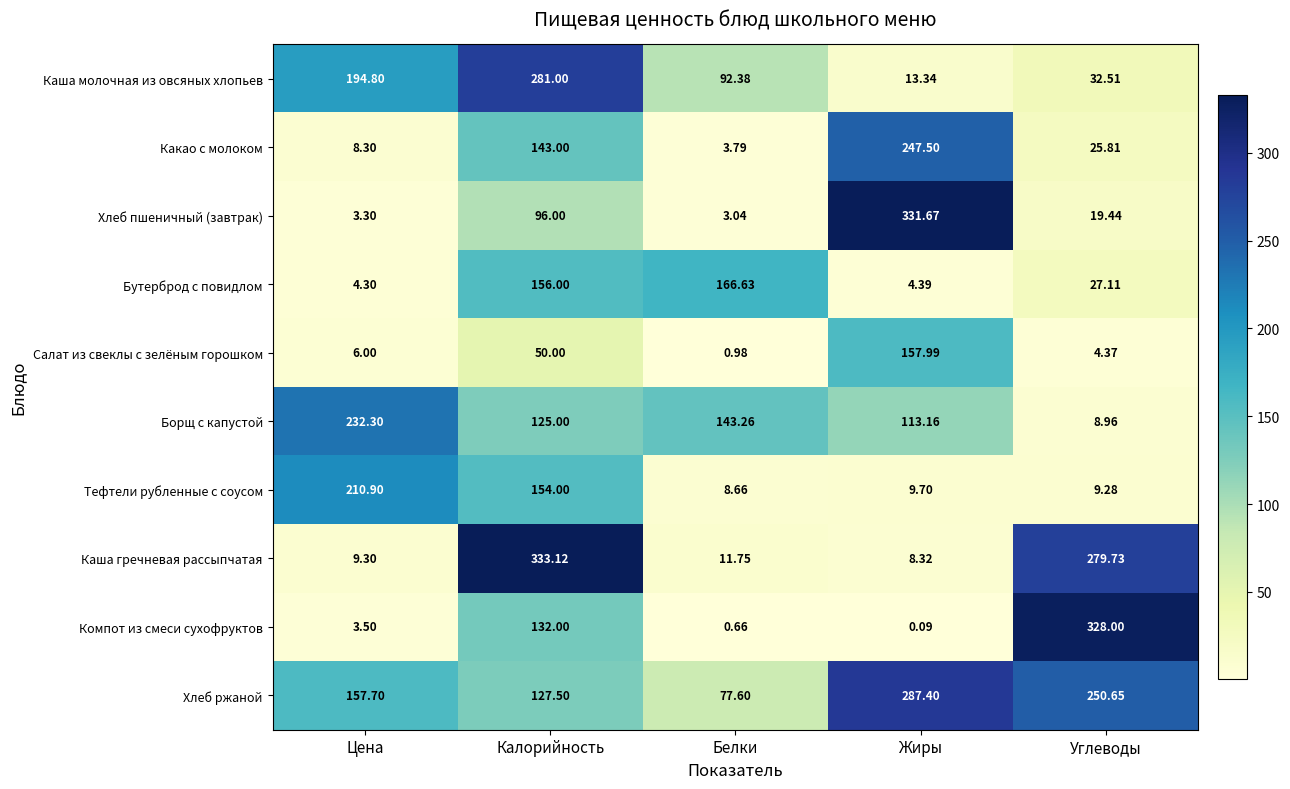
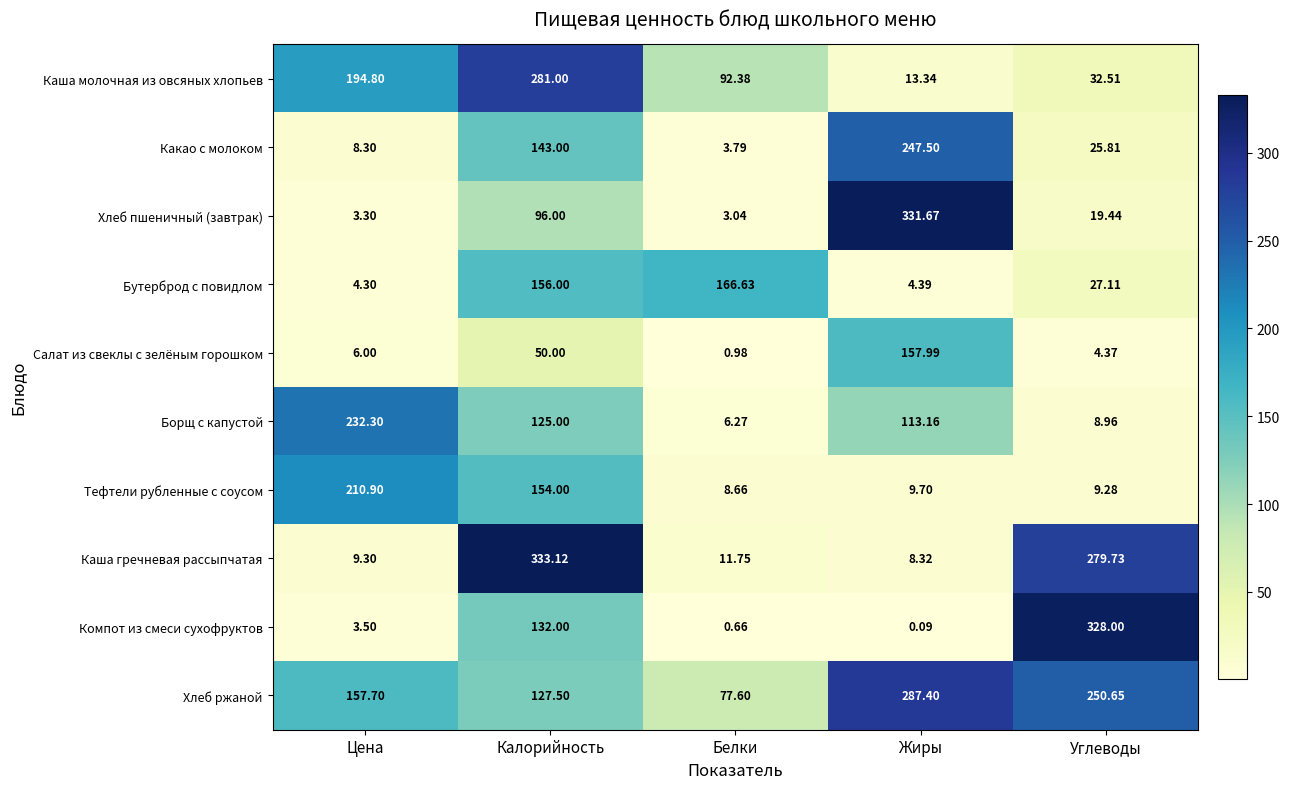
  {
    "Каша молочная из овсяных хлопьев": {
      "Цена": 194.80,
      "Калорийность": 281.00,
      "Белки": 92.38,
      "Жиры": 13.34,
      "Углеводы": 32.51
    },
    "Какао с молоком": {
      "Цена": 8.30,
      "Калорийность": 143.00,
      "Белки": 3.79,
      "Жиры": 247.50,
      "Углеводы": 25.81
    },
    "Хлеб пшеничный (завтрак)": {
      "Цена": 3.30,
      "Калорийность": 96.00,
      "Белки": 3.04,
      "Жиры": 331.67,
      "Углеводы": 19.44
    },
    "Бутерброд с повидлом": {
      "Цена": 4.30,
      "Калорийность": 156.00,
      "Белки": 166.63,
      "Жиры": 4.39,
      "Углеводы": 27.11
    },
    "Салат из свеклы с зелёным горошком": {
      "Цена": 6.00,
      "Калорийность": 50.00,
      "Белки": 0.98,
      "Жиры": 157.99,
      "Углеводы": 4.37
    },
    "Борщ с капустой": {
      "Цена": 232.30,
      "Калорийность": 125.00,
-     "Белки": 143.26,
+     "Белки": 6.27,
      "Жиры": 113.16,
      "Углеводы": 8.96
    },
    "Тефтели рубленные с соусом": {
      "Цена": 210.90,
      "Калорийность": 154.00,
      "Белки": 8.66,
      "Жиры": 9.70,
      "Углеводы": 9.28
    },
    "Каша гречневая рассыпчатая": {
      "Цена": 9.30,
      "Калорийность": 333.12,
      "Белки": 11.75,
      "Жиры": 8.32,
      "Углеводы": 279.73
    },
    "Компот из смеси сухофруктов": {
      "Цена": 3.50,
      "Калорийность": 132.00,
      "Белки": 0.66,
      "Жиры": 0.09,
      "Углеводы": 328.00
    },
    "Хлеб ржаной": {
      "Цена": 157.70,
      "Калорийность": 127.50,
      "Белки": 77.60,
      "Жиры": 287.40,
      "Углеводы": 250.65
    }
  }
